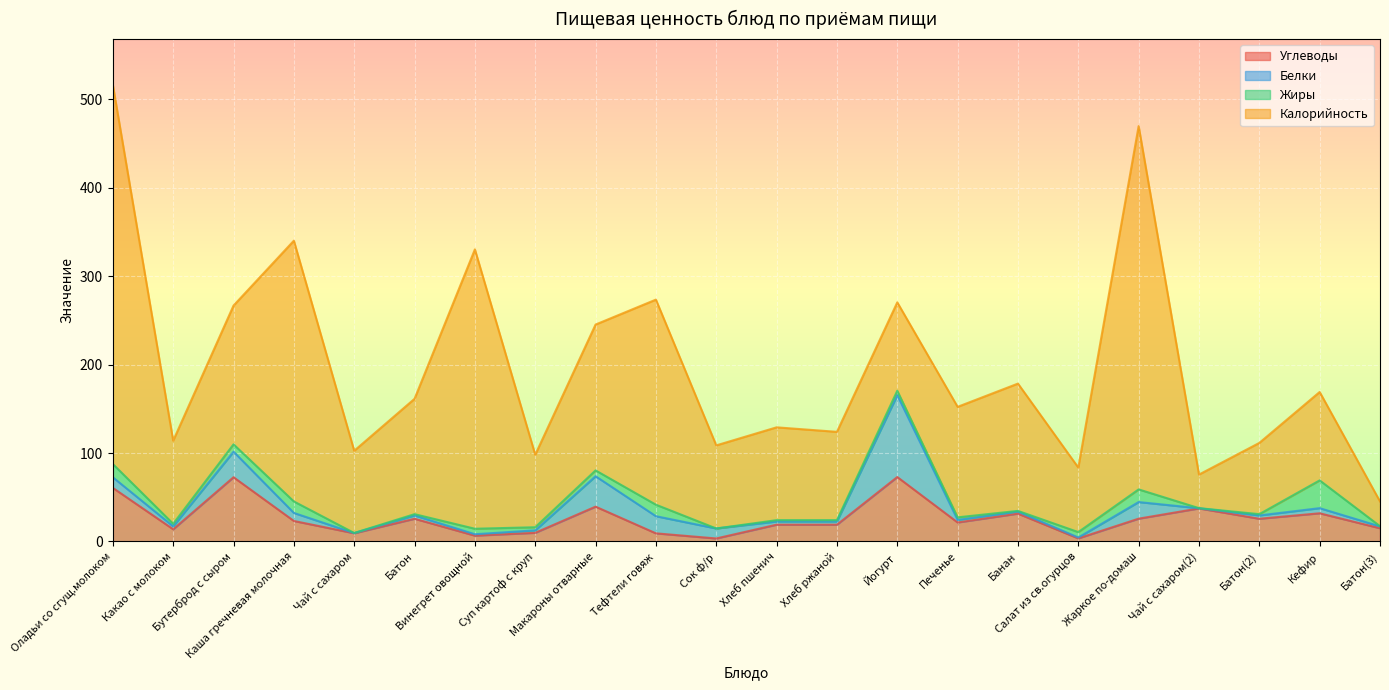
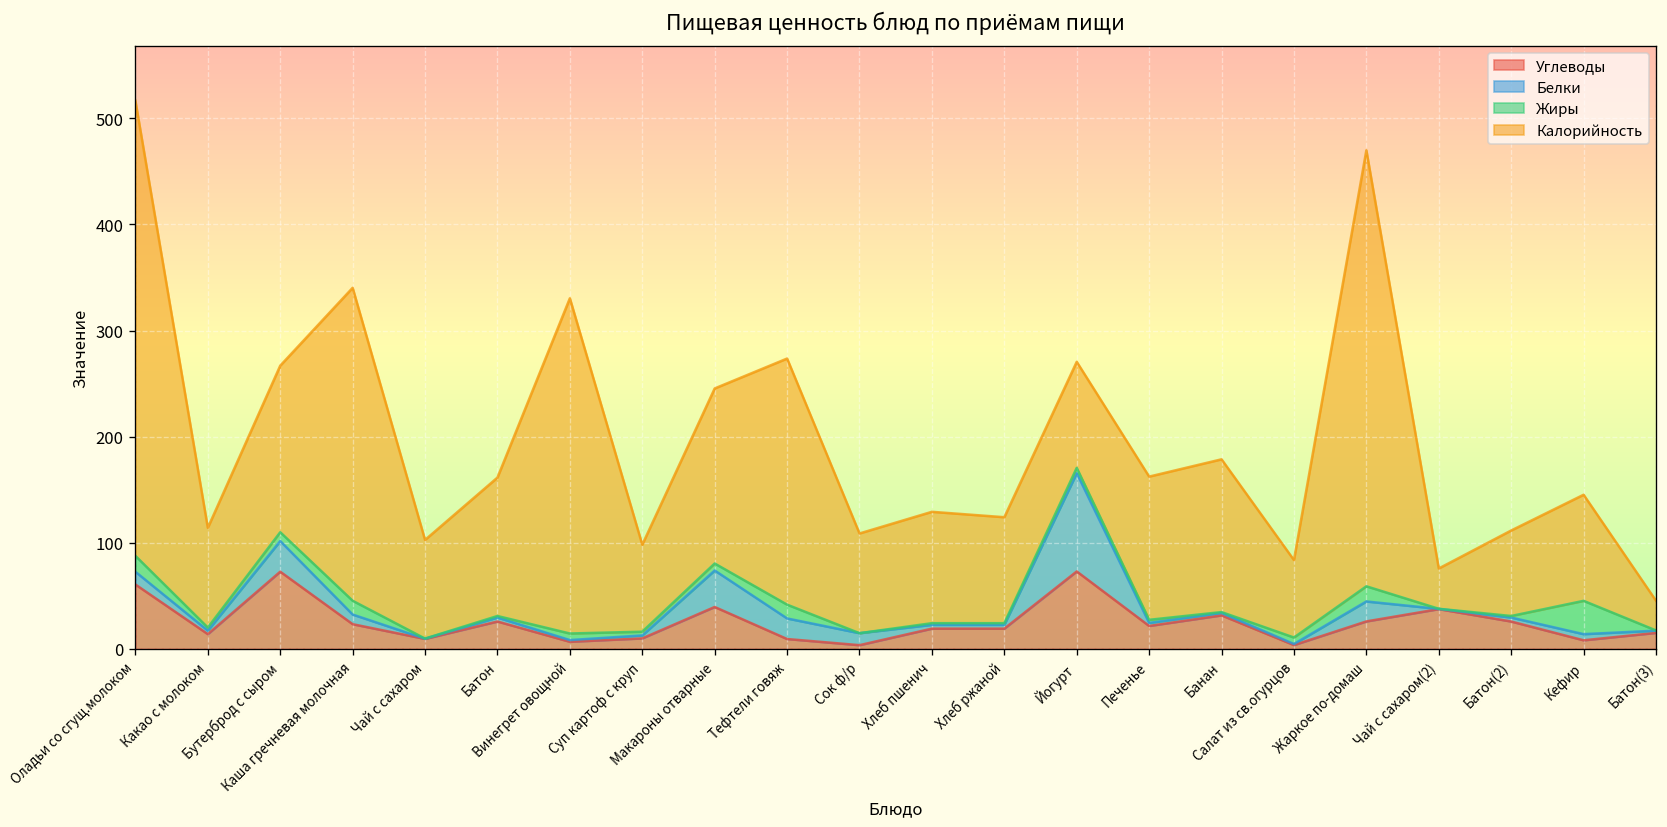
  {
    "Углеводы": {
      "Оладьи со сгущ.молоком": 60,
      "Какао с молоком": 10,
      "Бутерброд с сыром": 70,
      "Каша гречневая молочная": 20,
      "Батон": 30,
      "Макароны отварные": 40,
      "Тефтели говяж": 10,
      "Сок ф/р": 0,
      "Хлеб пшенич": 20,
      "Хлеб ржаной": 20,
      "Йогурт": 70,
      "Печенье": 20,
      "Жаркое по-домаш": 30,
      "Батон(2)": 30,
-     "Кефир": 30
+     "Кефир": 10
    },
    "Белки": {
      "Оладьи со сгущ.молоком": 10,
      "Какао с молоком": 0,
      "Бутерброд с сыром": 30,
      "Каша гречневая молочная": 10,
      "Макароны отварные": 30,
      "Тефтели говяж": 20,
      "Йогурт": 90,
      "Печенье": 0,
      "Жаркое по-домаш": 20,
      "Кефир": 10
    },
    "Жиры": {
      "Оладьи со сгущ.молоком": 20,
      "Какао с молоком": 0,
      "Бутерброд с сыром": 10,
      "Каша гречневая молочная": 10,
      "Винегрет овощной": 10,
      "Суп картоф с круп": 0,
      "Макароны отварные": 10,
      "Тефтели говяж": 10,
      "Йогурт": 10,
      "Печенье": 0,
      "Салат из св.огурцов": 10,
      "Жаркое по-домаш": 10,
      "Кефир": 30
    },
    "Калорийность": {
      "Оладьи со сгущ.молоком": 430,
      "Какао с молоком": 90,
      "Бутерброд с сыром": 160,
      "Каша гречневая молочная": 300,
      "Чай с сахаром": 90,
      "Батон": 130,
      "Винегрет овощной": 320,
      "Суп картоф с круп": 80,
      "Макароны отварные": 170,
      "Тефтели говяж": 230,
      "Сок ф/р": 90,
      "Хлеб пшенич": 110,
      "Хлеб ржаной": 100,
      "Йогурт": 100,
-     "Печенье": 130,
+     "Печенье": 140,
      "Банан": 140,
      "Салат из св.огурцов": 70,
      "Жаркое по-домаш": 410,
      "Чай с сахаром(2)": 40,
      "Батон(2)": 80,
      "Кефир": 100,
      "Батон(3)": 30
    }
  }
